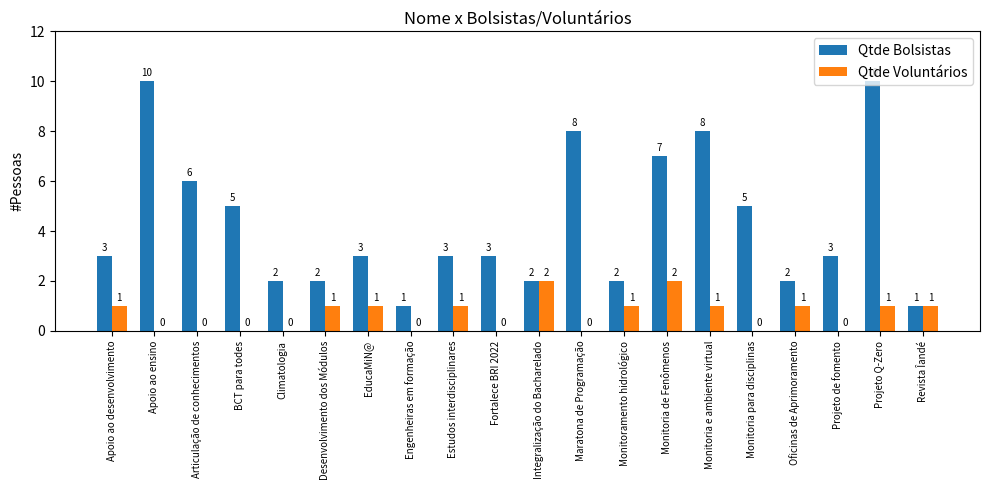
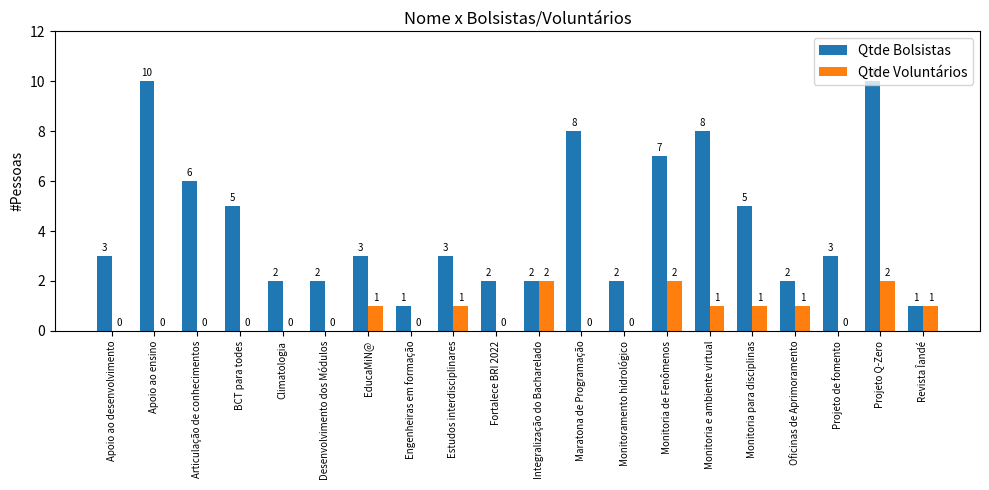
  {
    "Qtde Bolsistas": {
      "Apoio ao desenvolvimento": 3,
      "Apoio ao ensino": 10,
      "Articulação de conhecimentos": 6,
      "BCT para todes": 5,
      "Climatologia": 2,
      "Desenvolvimento dos Módulos": 2,
      "EducaMiN@": 3,
      "Engenheiras em formação": 1,
      "Estudos interdisciplinares": 3,
-     "Fortalece BRI 2022": 3,
+     "Fortalece BRI 2022": 2,
      "Integralização do Bacharelado": 2,
      "Maratona de Programação": 8,
      "Monitoramento hidrológico": 2,
      "Monitoria de Fenômenos": 7,
      "Monitoria e ambiente virtual": 8,
      "Monitoria para disciplinas": 5,
      "Oficinas de Aprimoramento": 2,
      "Projeto de fomento": 3,
      "Revista Îandé": 1
    },
    "Qtde Voluntários": {
-     "Apoio ao desenvolvimento": 1,
+     "Apoio ao desenvolvimento": 0,
      "Apoio ao ensino": 0,
      "Articulação de conhecimentos": 0,
      "BCT para todes": 0,
      "Climatologia": 0,
-     "Desenvolvimento dos Módulos": 1,
+     "Desenvolvimento dos Módulos": 0,
      "EducaMiN@": 1,
      "Engenheiras em formação": 0,
      "Estudos interdisciplinares": 1,
      "Fortalece BRI 2022": 0,
      "Integralização do Bacharelado": 2,
      "Maratona de Programação": 0,
-     "Monitoramento hidrológico": 1,
+     "Monitoramento hidrológico": 0,
      "Monitoria de Fenômenos": 2,
      "Monitoria e ambiente virtual": 1,
-     "Monitoria para disciplinas": 0,
+     "Monitoria para disciplinas": 1,
      "Oficinas de Aprimoramento": 1,
      "Projeto de fomento": 0,
-     "Projeto Q-Zero": 1,
+     "Projeto Q-Zero": 2,
      "Revista Îandé": 1
    }
  }
